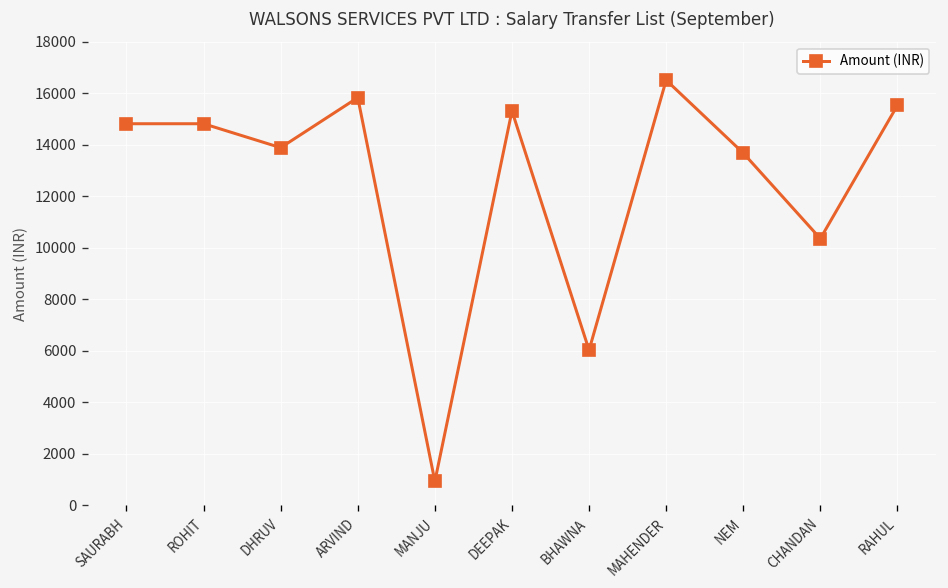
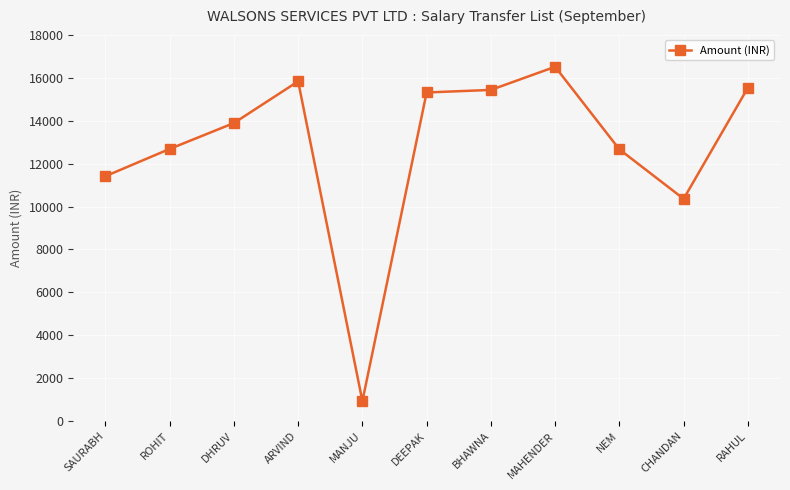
  {
-   "SAURABH": 14800,
-   "ROHIT": 14800,
+   "SAURABH": 11400,
+   "ROHIT": 12700,
    "DHRUV": 13900,
    "ARVIND": 15800,
    "MANJU": 900,
    "DEEPAK": 15300,
-   "BHAWNA": 6000,
+   "BHAWNA": 15400,
    "MAHENDER": 16500,
-   "NEM": 13700,
+   "NEM": 12700,
    "CHANDAN": 10400,
    "RAHUL": 15500
  }
